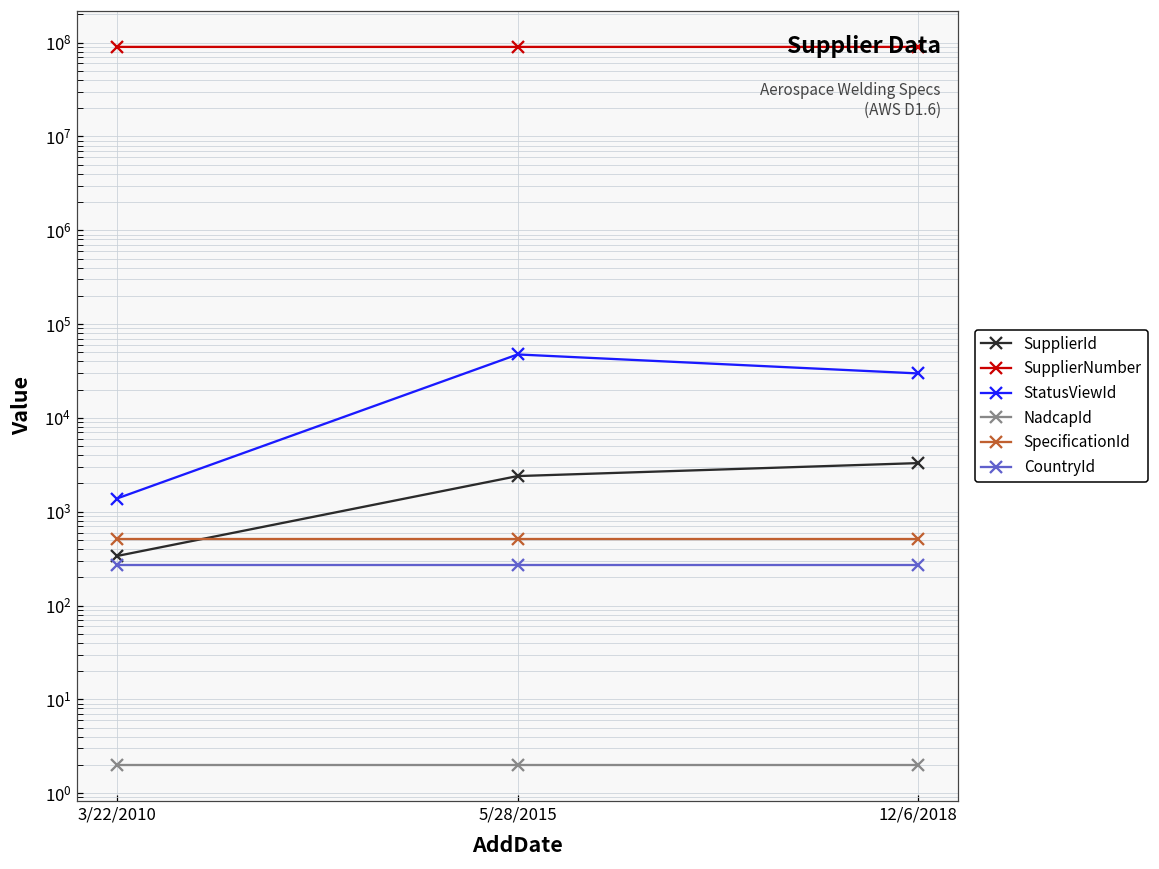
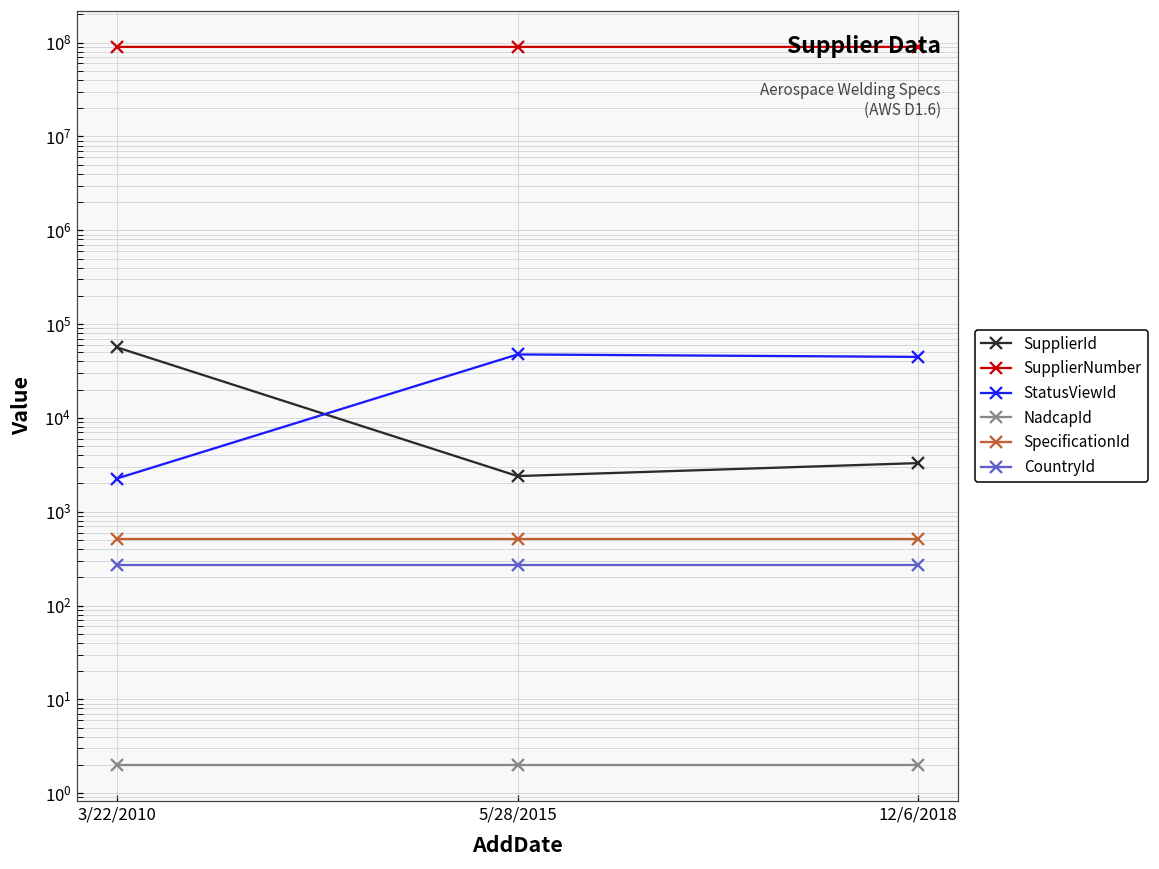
  {
    "SupplierId": {
-     "3/22/2010": 340,
+     "3/22/2010": 60000,
      "5/28/2015": 2400,
      "12/6/2018": 3300
    },
    "SupplierNumber": {
      "3/22/2010": 90000000,
      "5/28/2015": 90000000,
      "12/6/2018": 90000000
    },
    "StatusViewId": {
-     "3/22/2010": 1400,
+     "3/22/2010": 2300,
      "5/28/2015": 50000,
-     "12/6/2018": 30000
+     "12/6/2018": 40000
    },
    "NadcapId": {
      "3/22/2010": 2,
      "5/28/2015": 2,
      "12/6/2018": 2
    },
    "SpecificationId": {
      "3/22/2010": 500,
      "5/28/2015": 500,
      "12/6/2018": 500
    },
    "CountryId": {
      "3/22/2010": 270,
      "5/28/2015": 270,
      "12/6/2018": 270
    }
  }
